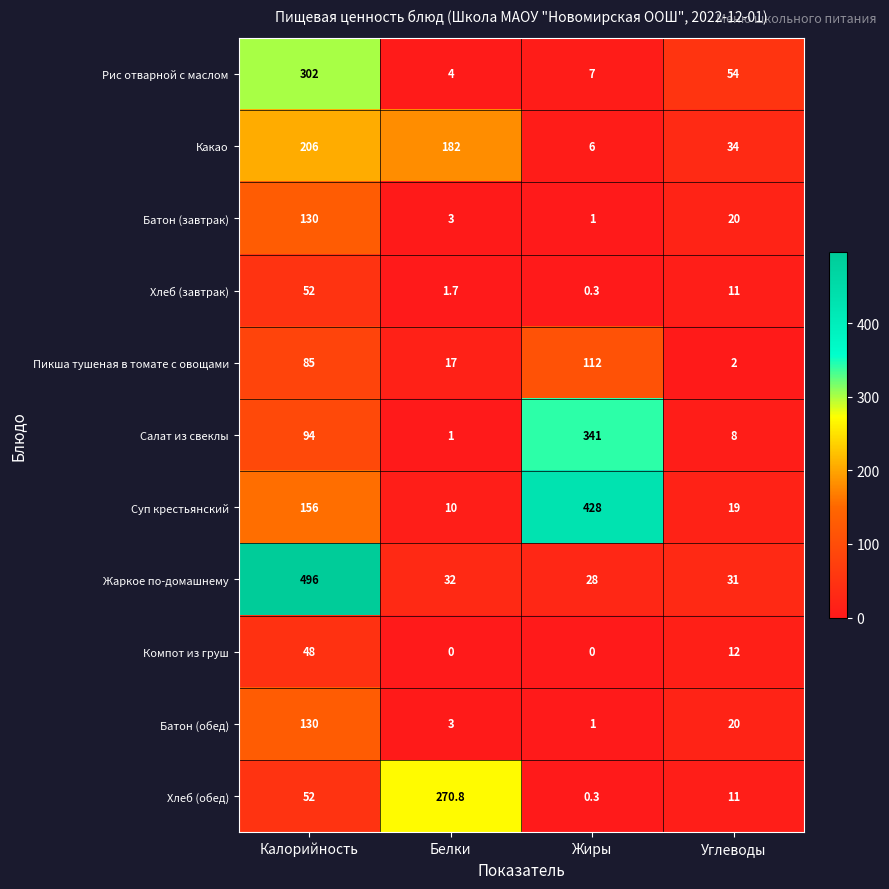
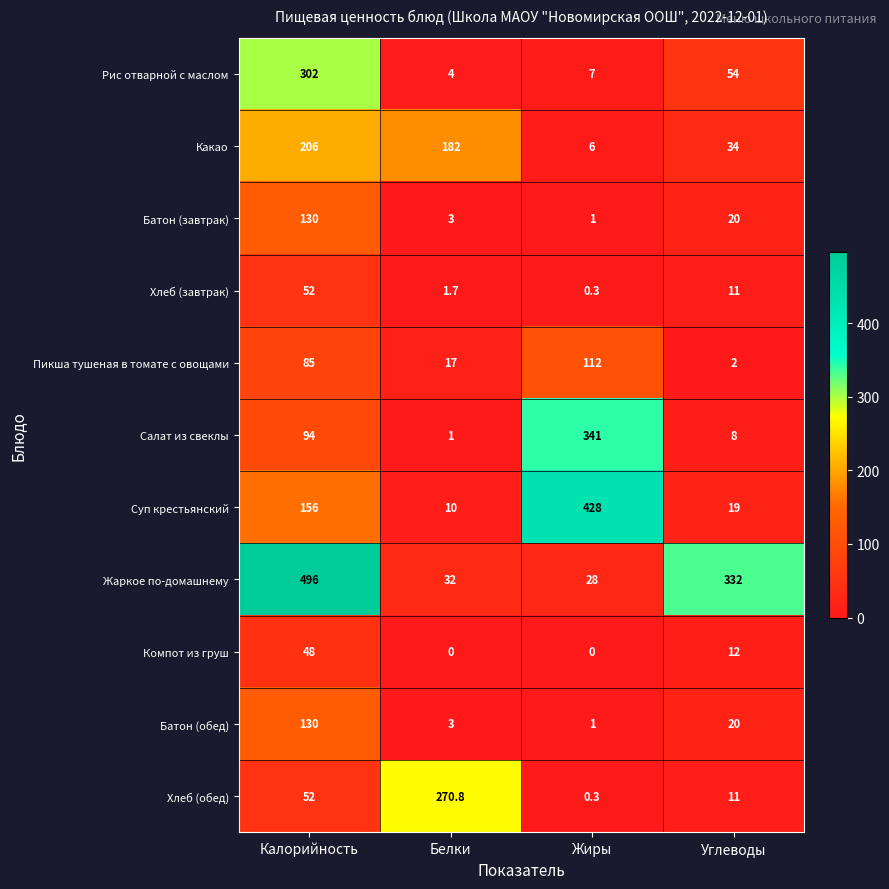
  {
    "Рис отварной с маслом": {
      "Калорийность": 302,
      "Белки": 4,
      "Жиры": 7,
      "Углеводы": 54
    },
    "Какао": {
      "Калорийность": 206,
      "Белки": 182,
      "Жиры": 6,
      "Углеводы": 34
    },
    "Батон (завтрак)": {
      "Калорийность": 130,
      "Белки": 3,
      "Жиры": 1,
      "Углеводы": 20
    },
    "Хлеб (завтрак)": {
      "Калорийность": 52,
      "Белки": 1.7,
      "Жиры": 0.3,
      "Углеводы": 11
    },
    "Пикша тушеная в томате с овощами": {
      "Калорийность": 85,
      "Белки": 17,
      "Жиры": 112,
      "Углеводы": 2
    },
    "Салат из свеклы": {
      "Калорийность": 94,
      "Белки": 1,
      "Жиры": 341,
      "Углеводы": 8
    },
    "Суп крестьянский": {
      "Калорийность": 156,
      "Белки": 10,
      "Жиры": 428,
      "Углеводы": 19
    },
    "Жаркое по-домашнему": {
      "Калорийность": 496,
      "Белки": 32,
      "Жиры": 28,
-     "Углеводы": 31
+     "Углеводы": 332
    },
    "Компот из груш": {
      "Калорийность": 48,
      "Белки": 0,
      "Жиры": 0,
      "Углеводы": 12
    },
    "Батон (обед)": {
      "Калорийность": 130,
      "Белки": 3,
      "Жиры": 1,
      "Углеводы": 20
    },
    "Хлеб (обед)": {
      "Калорийность": 52,
      "Белки": 270.8,
      "Жиры": 0.3,
      "Углеводы": 11
    }
  }
